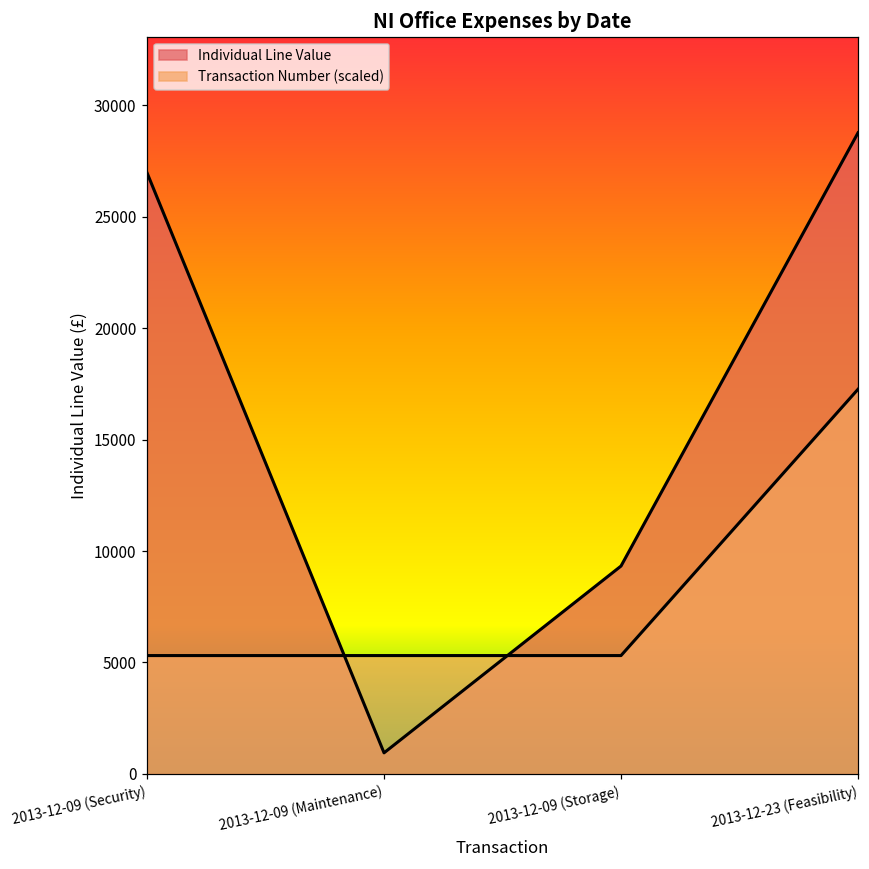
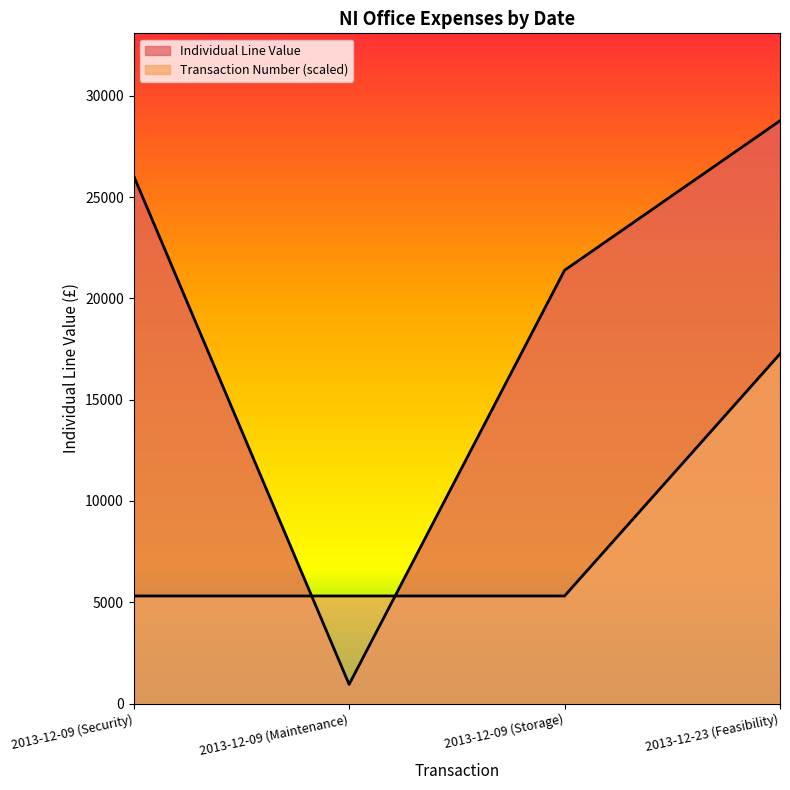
  {
    "Individual Line Value": {
-     "2013-12-09 (Security)": 27000,
+     "2013-12-09 (Security)": 26000,
      "2013-12-09 (Maintenance)": 900,
-     "2013-12-09 (Storage)": 9300,
+     "2013-12-09 (Storage)": 21400,
      "2013-12-23 (Feasibility)": 28800
    },
    "Transaction Number (scaled)": {
      "2013-12-09 (Security)": 5300,
      "2013-12-09 (Maintenance)": 5300,
      "2013-12-09 (Storage)": 5300,
      "2013-12-23 (Feasibility)": 17300
    }
  }
